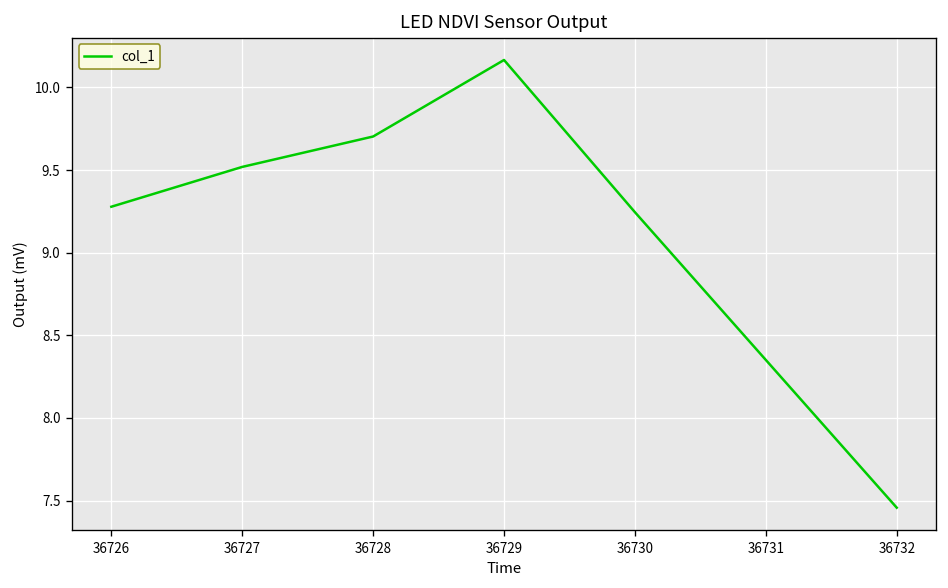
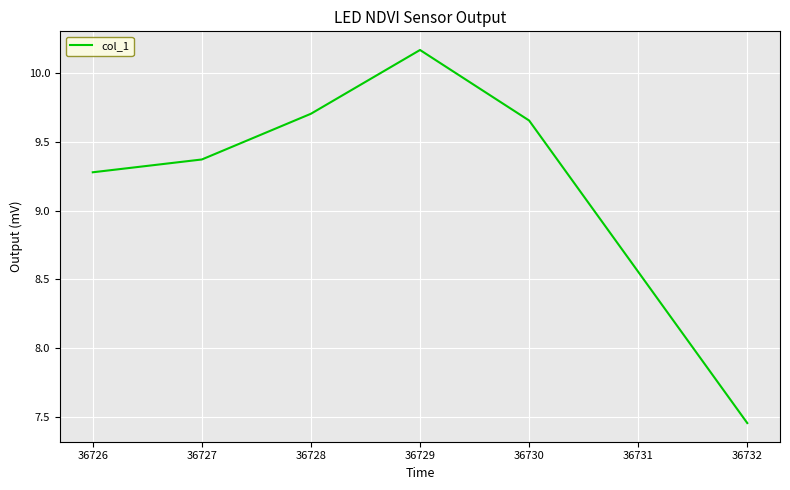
  {
    "36726": 9.28,
-   "36727": 9.52,
+   "36727": 9.37,
    "36728": 9.70,
    "36729": 10.17,
-   "36730": 9.25,
+   "36730": 9.65,
    "36732": 7.46
  }
